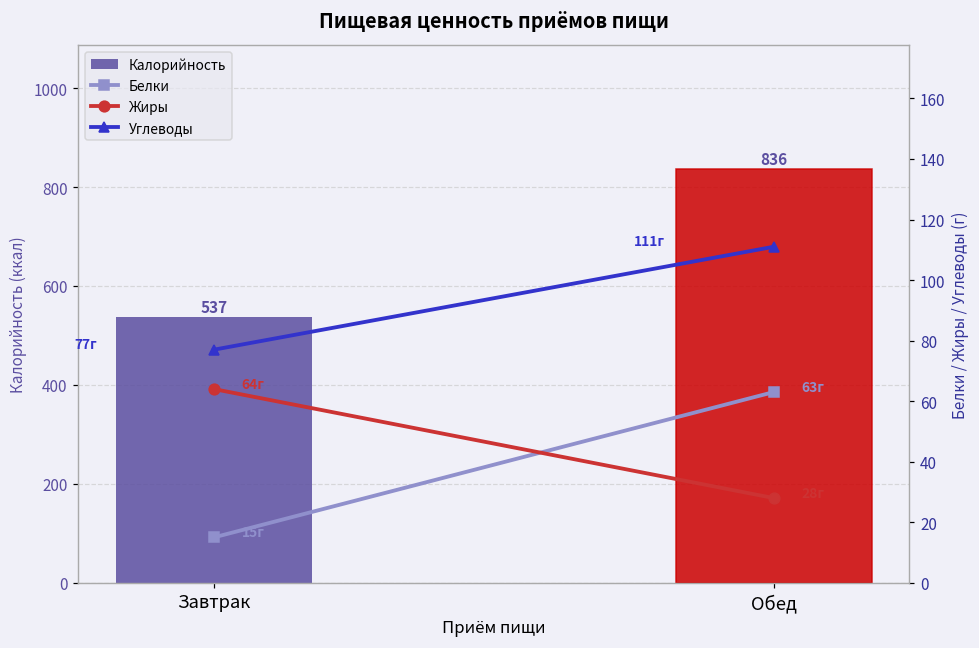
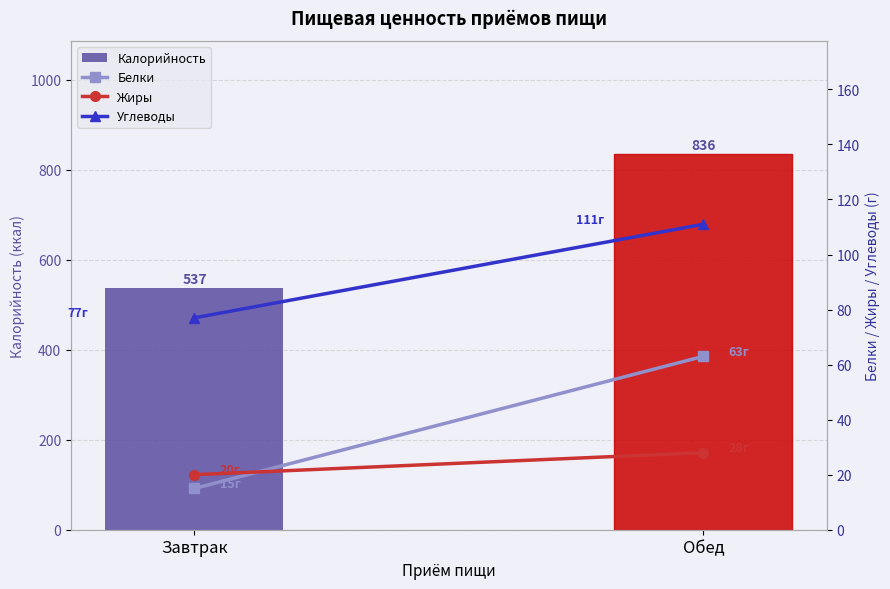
  {
    "Калорийность": {
      "Завтрак": "537",
      "Обед": "836"
    },
    "Жиры": {
-     "Завтрак": "64г"
+     "Завтрак": "20г"
    }
  }
